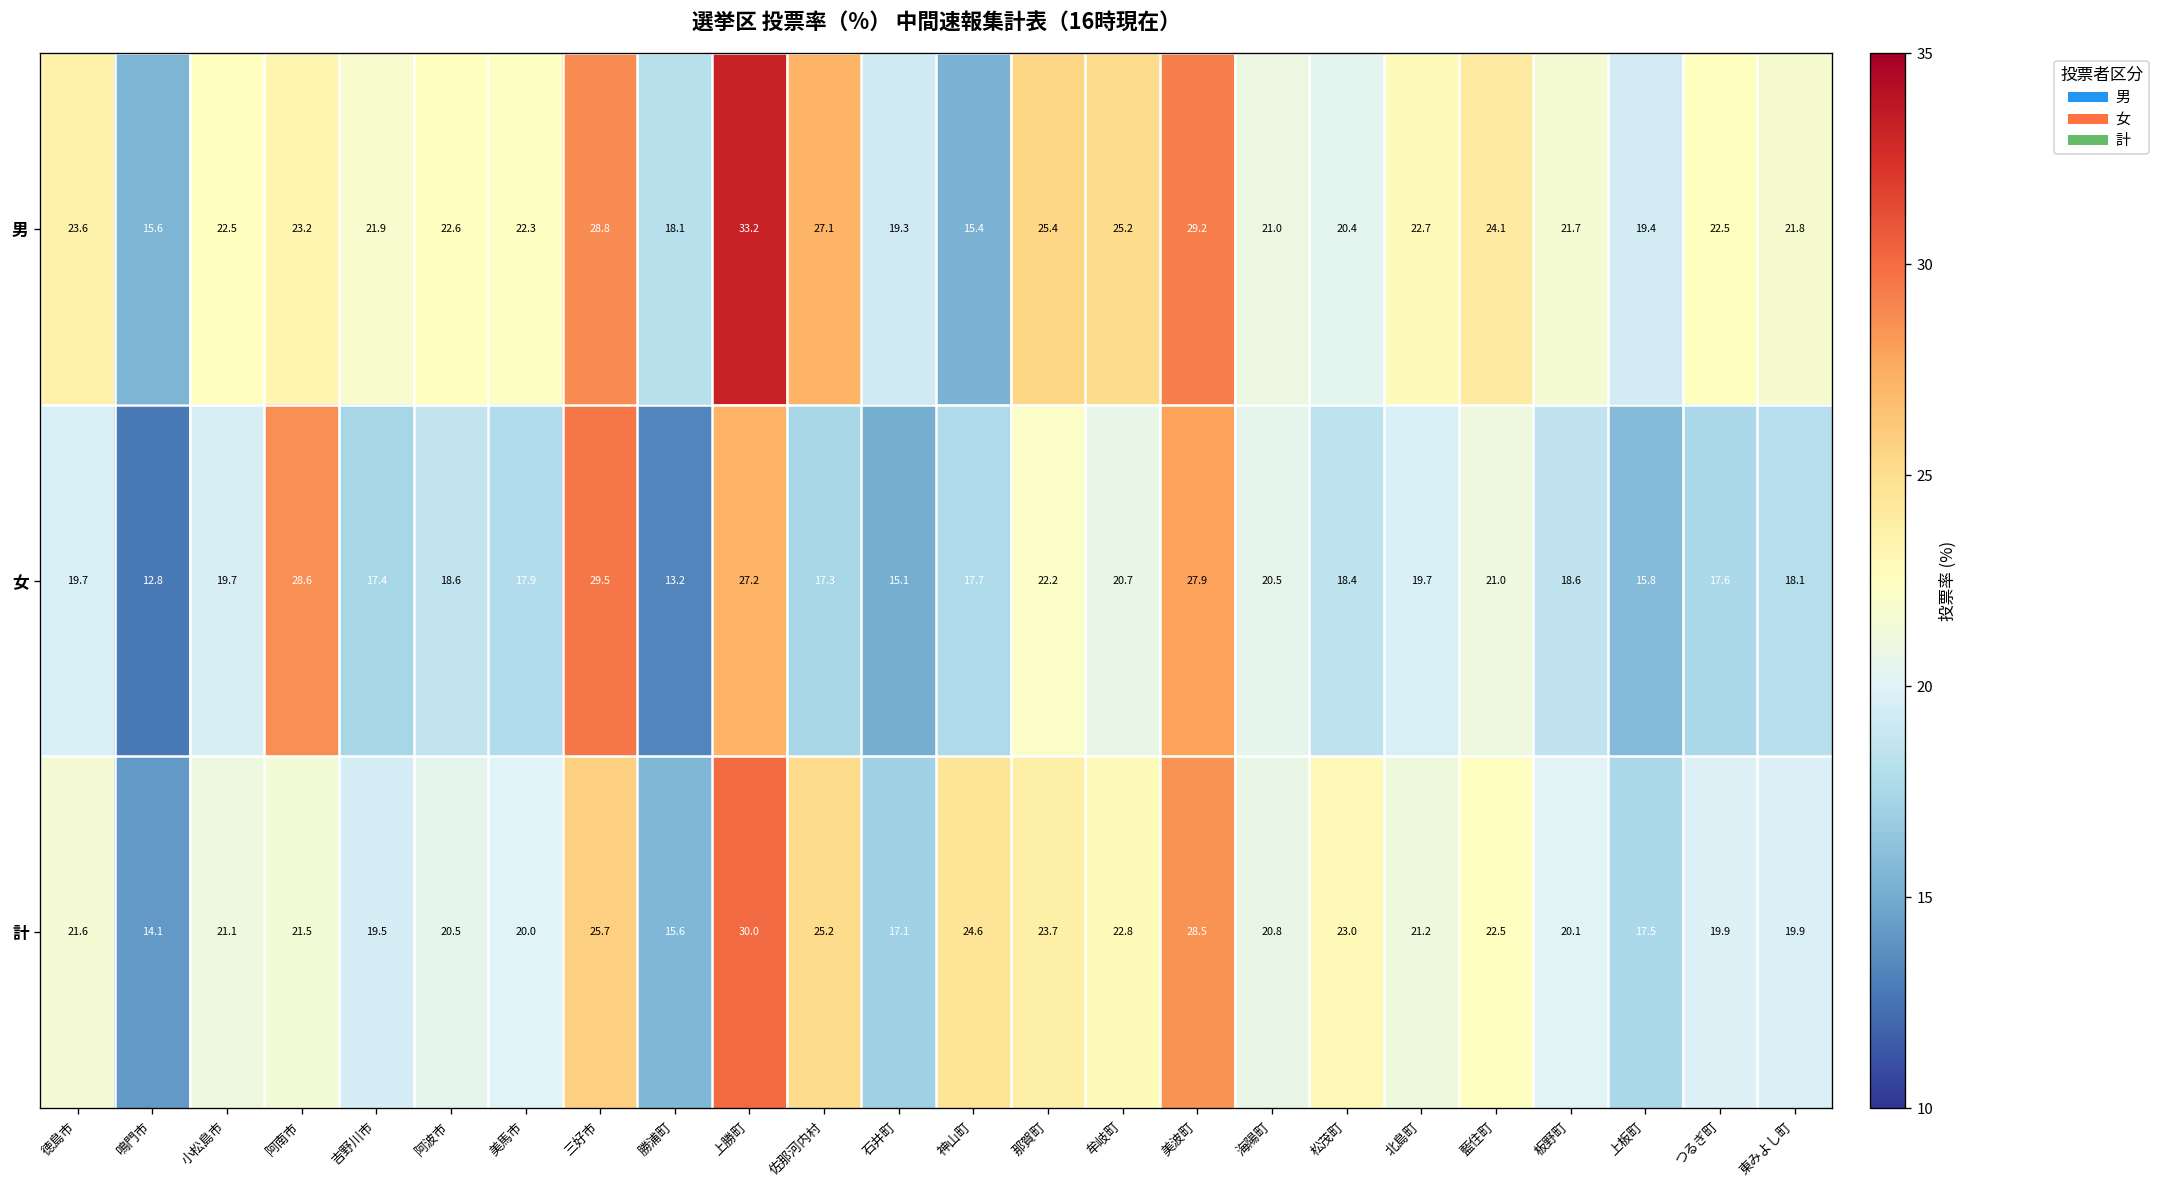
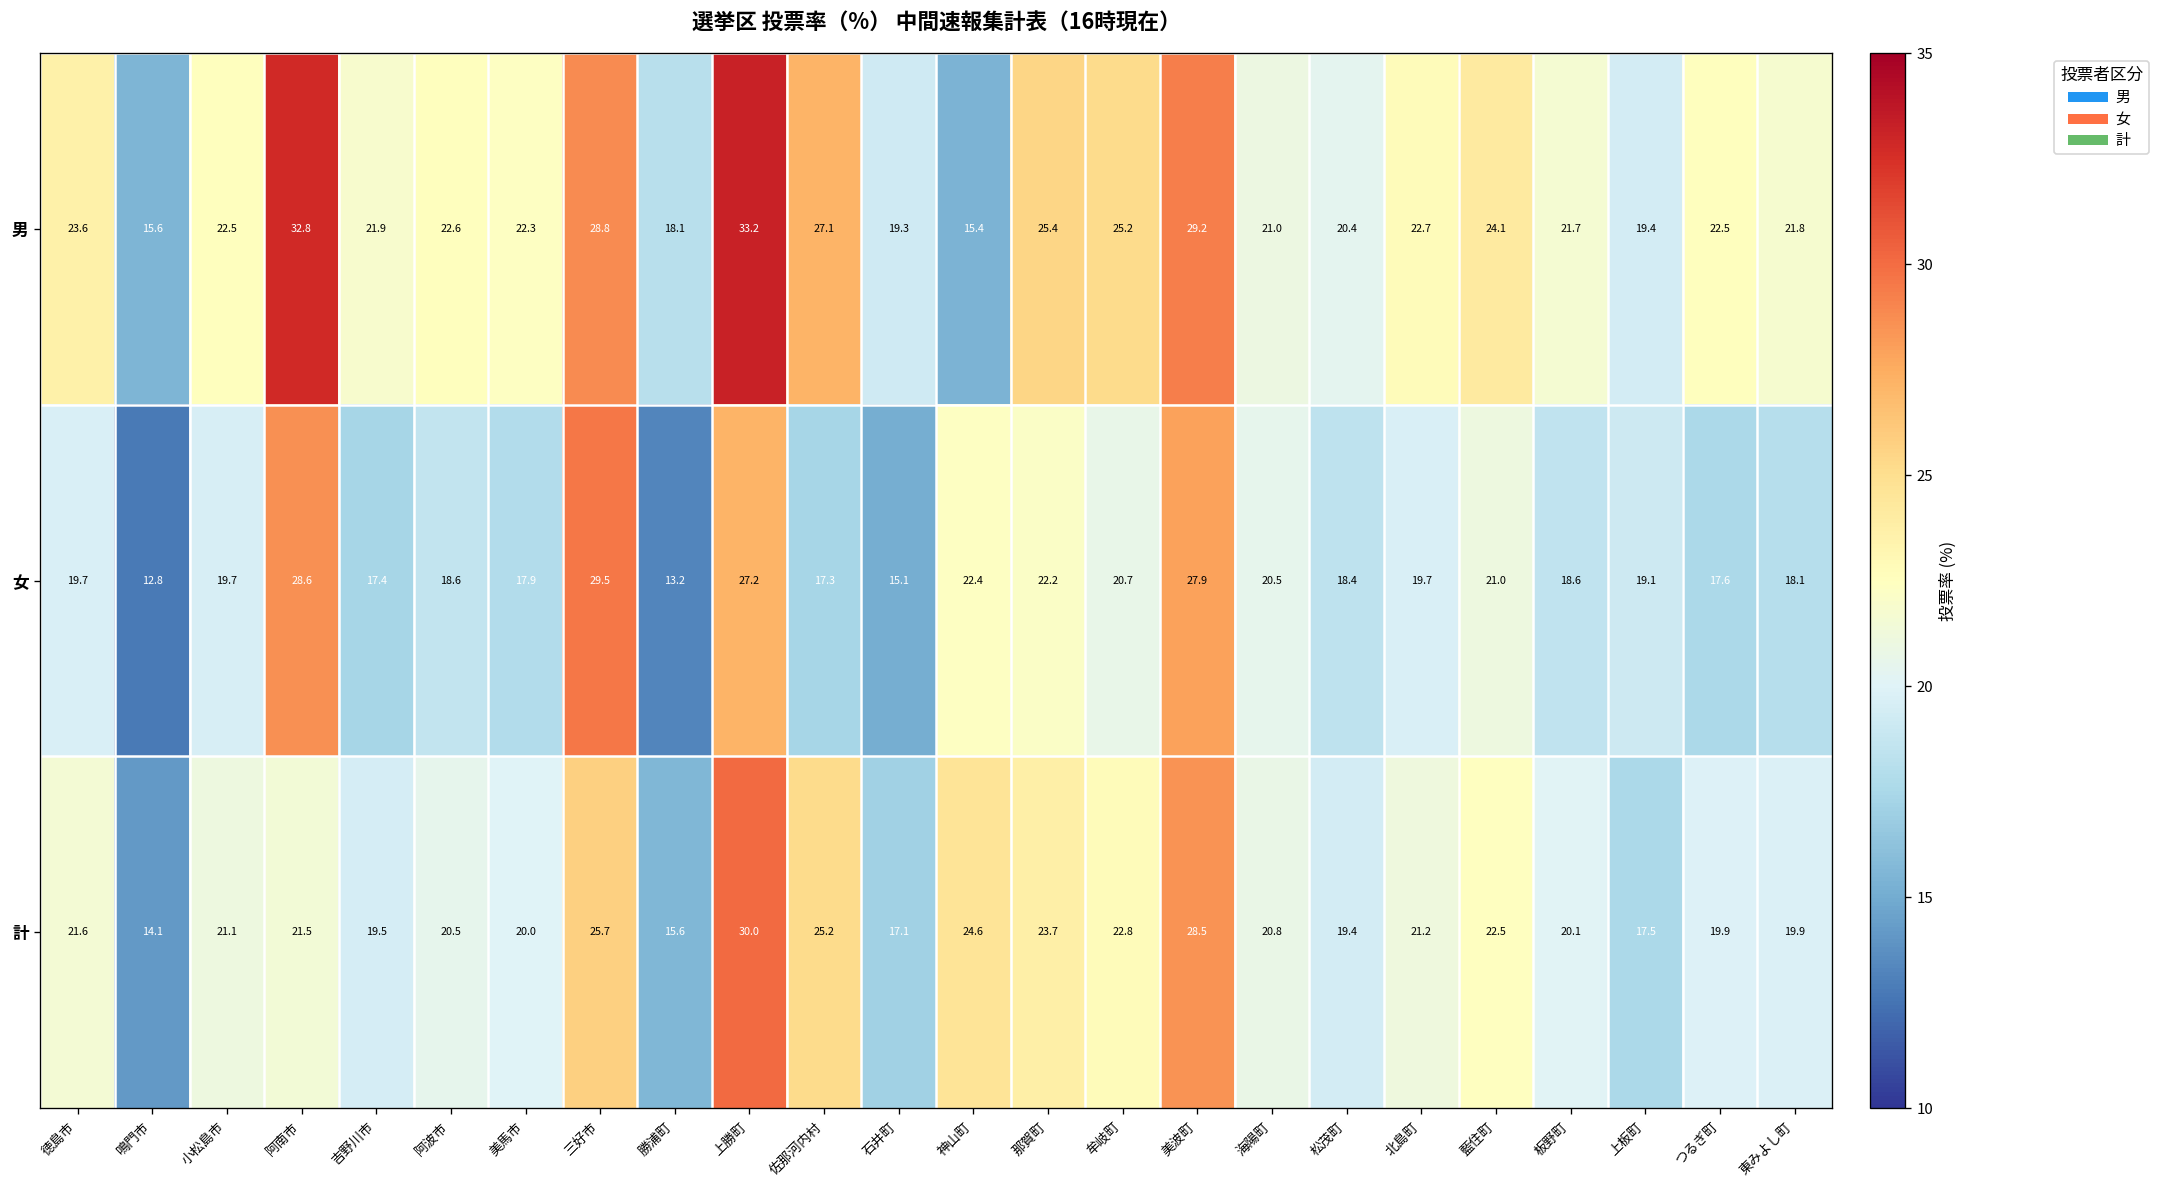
  {
    "男": {
      "徳島市": 23.6,
      "鳴門市": 15.6,
      "小松島市": 22.5,
-     "阿南市": 23.2,
+     "阿南市": 32.8,
      "吉野川市": 21.9,
      "阿波市": 22.6,
      "美馬市": 22.3,
      "三好市": 28.8,
      "勝浦町": 18.1,
      "上勝町": 33.2,
      "佐那河内村": 27.1,
      "石井町": 19.3,
      "神山町": 15.4,
      "那賀町": 25.4,
      "牟岐町": 25.2,
      "美波町": 29.2,
      "海陽町": 21.0,
      "松茂町": 20.4,
      "北島町": 22.7,
      "藍住町": 24.1,
      "板野町": 21.7,
      "上板町": 19.4,
      "つるぎ町": 22.5,
      "東みよし町": 21.8
    },
    "女": {
      "徳島市": 19.7,
      "鳴門市": 12.8,
      "小松島市": 19.7,
      "阿南市": 28.6,
      "吉野川市": 17.4,
      "阿波市": 18.6,
      "美馬市": 17.9,
      "三好市": 29.5,
      "勝浦町": 13.2,
      "上勝町": 27.2,
      "佐那河内村": 17.3,
      "石井町": 15.1,
-     "神山町": 17.7,
+     "神山町": 22.4,
      "那賀町": 22.2,
      "牟岐町": 20.7,
      "美波町": 27.9,
      "海陽町": 20.5,
      "松茂町": 18.4,
      "北島町": 19.7,
      "藍住町": 21.0,
      "板野町": 18.6,
-     "上板町": 15.8,
+     "上板町": 19.1,
      "つるぎ町": 17.6,
      "東みよし町": 18.1
    },
    "計": {
      "徳島市": 21.6,
      "鳴門市": 14.1,
      "小松島市": 21.1,
      "阿南市": 21.5,
      "吉野川市": 19.5,
      "阿波市": 20.5,
      "美馬市": 20.0,
      "三好市": 25.7,
      "勝浦町": 15.6,
      "上勝町": 30.0,
      "佐那河内村": 25.2,
      "石井町": 17.1,
      "神山町": 24.6,
      "那賀町": 23.7,
      "牟岐町": 22.8,
      "美波町": 28.5,
      "海陽町": 20.8,
-     "松茂町": 23.0,
+     "松茂町": 19.4,
      "北島町": 21.2,
      "藍住町": 22.5,
      "板野町": 20.1,
      "上板町": 17.5,
      "つるぎ町": 19.9,
      "東みよし町": 19.9
    }
  }
